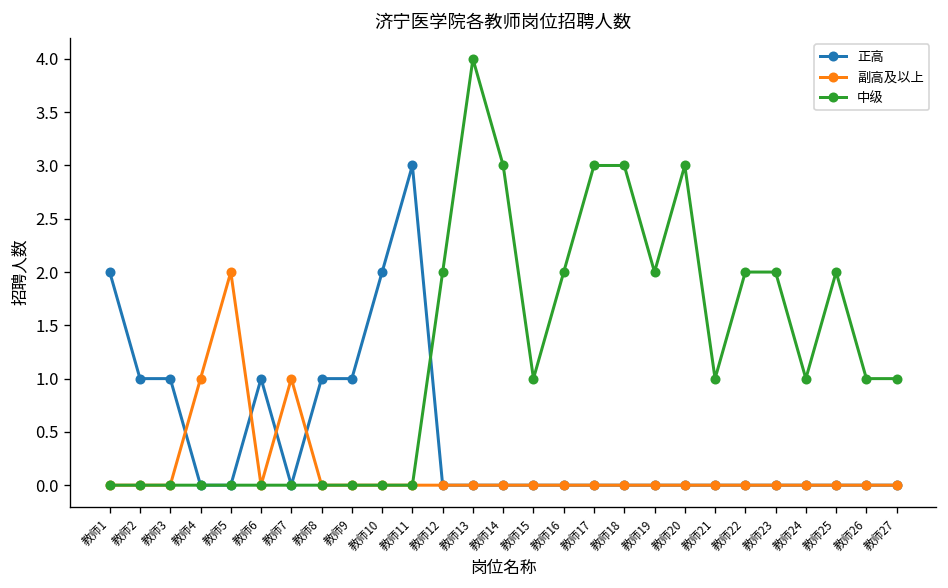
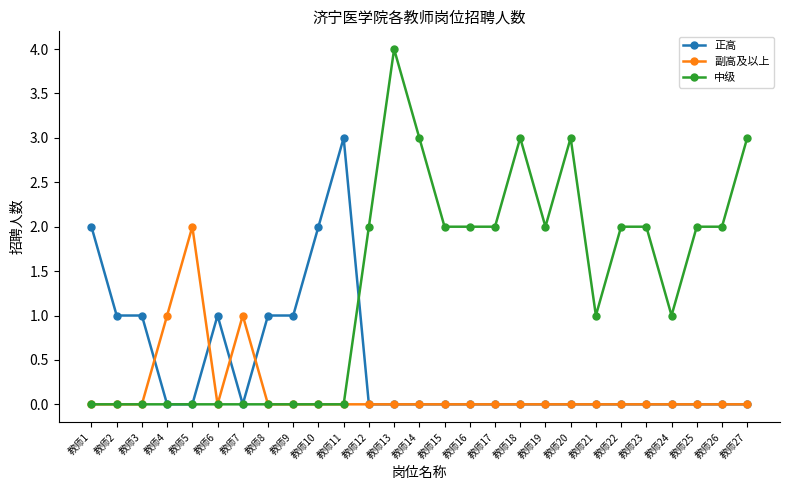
  {
    "正高": {
      "教师1": 2,
      "教师2": 1,
      "教师3": 1,
      "教师6": 1,
      "教师8": 1,
      "教师9": 1,
      "教师10": 2,
      "教师11": 3
    },
    "副高及以上": {
      "教师4": 1,
      "教师5": 2,
      "教师7": 1
    },
    "中级": {
      "教师12": 2,
      "教师13": 4,
      "教师14": 3,
-     "教师15": 1,
+     "教师15": 2,
      "教师16": 2,
-     "教师17": 3,
+     "教师17": 2,
      "教师18": 3,
      "教师19": 2,
      "教师20": 3,
      "教师21": 1,
      "教师22": 2,
      "教师23": 2,
      "教师24": 1,
      "教师25": 2,
-     "教师26": 1,
-     "教师27": 1
+     "教师26": 2,
+     "教师27": 3
    }
  }
